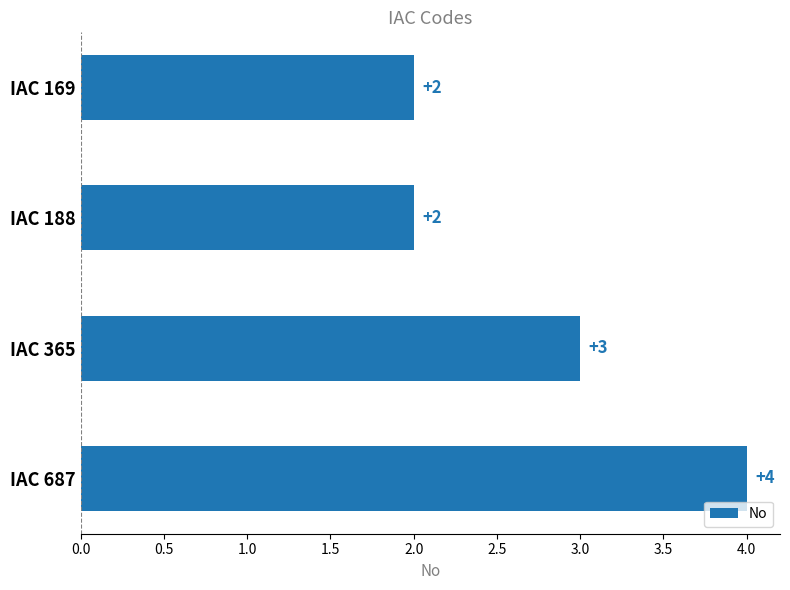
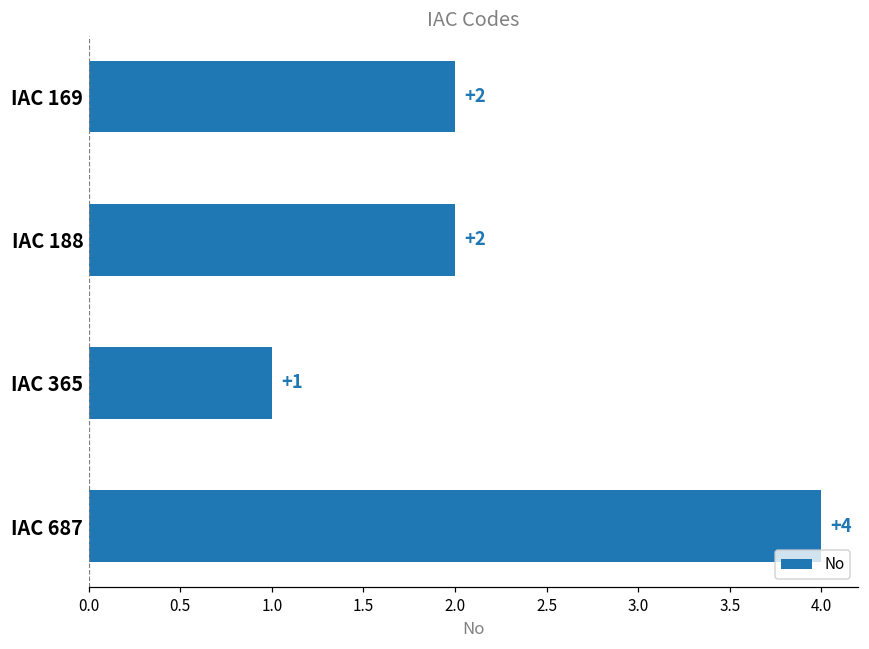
  {
    "IAC 169": "+2",
    "IAC 188": "+2",
-   "IAC 365": "+3",
+   "IAC 365": "+1",
    "IAC 687": "+4"
  }
